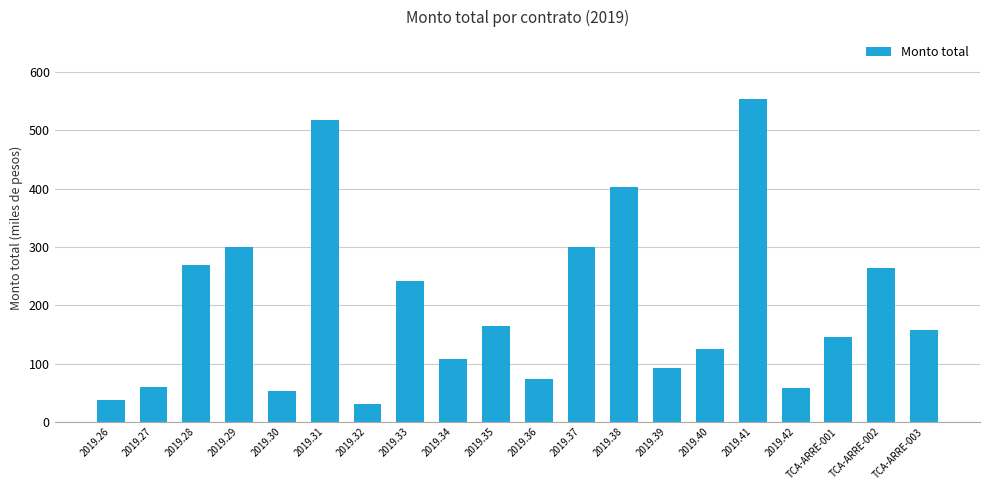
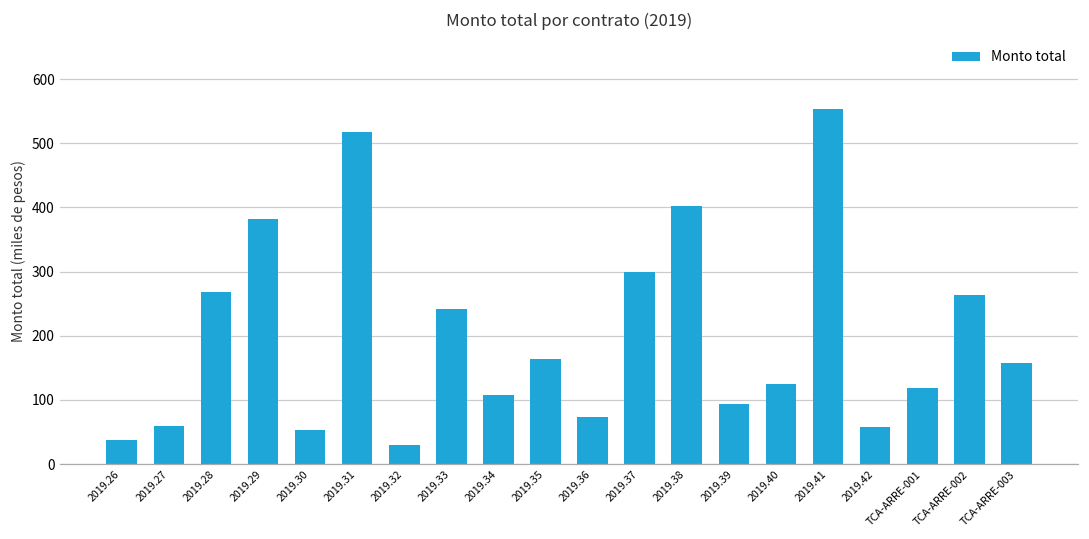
  {
    "2019.26": 40,
    "2019.27": 60,
    "2019.28": 270,
-   "2019.29": 300,
+   "2019.29": 380,
    "2019.30": 50,
    "2019.31": 520,
    "2019.32": 30,
    "2019.33": 240,
    "2019.34": 110,
    "2019.35": 160,
    "2019.36": 70,
    "2019.37": 300,
    "2019.38": 400,
    "2019.39": 90,
    "2019.40": 120,
    "2019.41": 550,
    "2019.42": 60,
-   "TCA-ARRE-001": 150,
+   "TCA-ARRE-001": 120,
    "TCA-ARRE-002": 260,
    "TCA-ARRE-003": 160
  }
